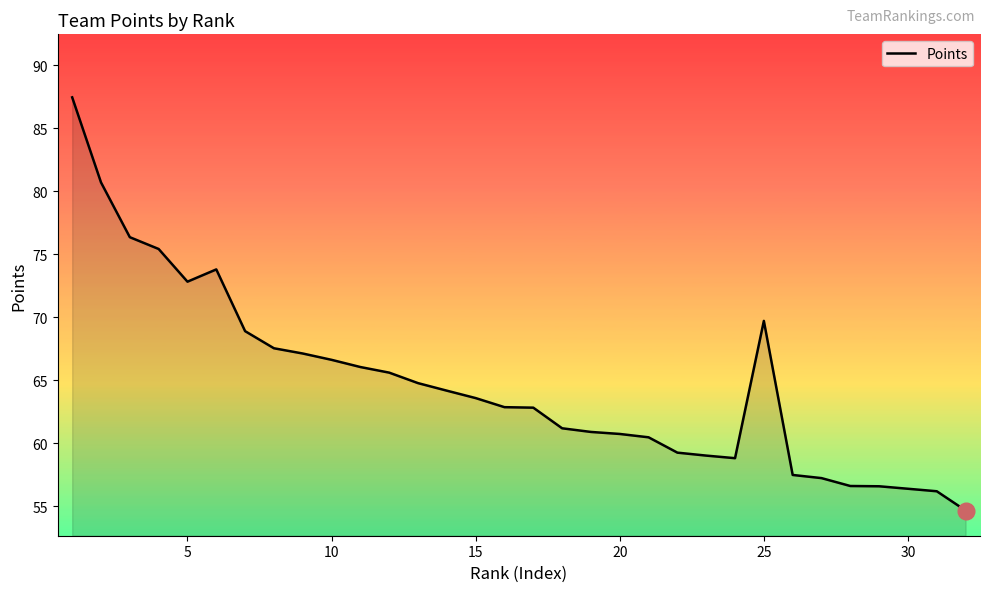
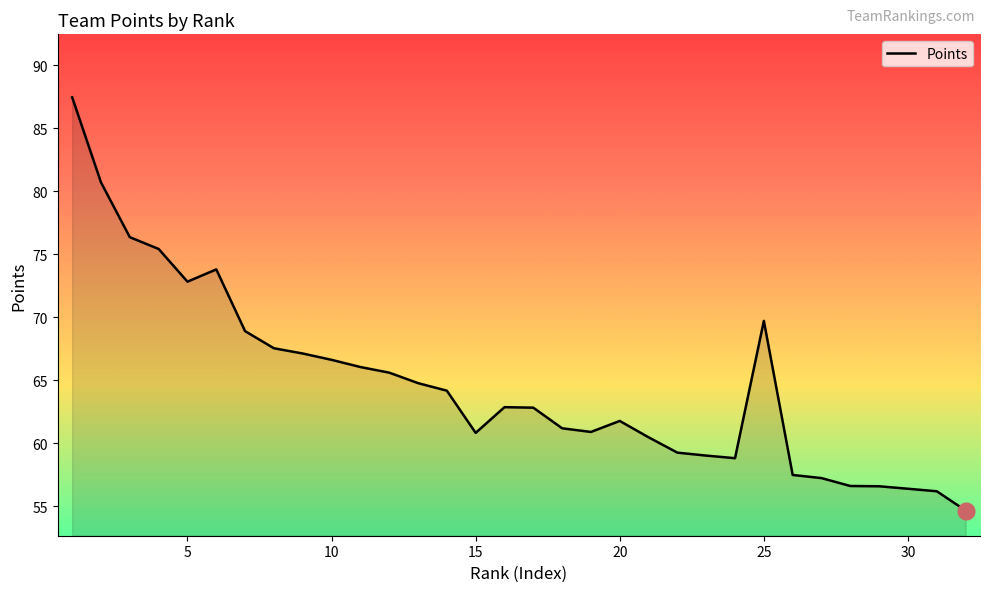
  {
    "Points": {
      "5": 72.8,
      "10": 66.6,
-     "15": 63.6,
-     "20": 60.7,
+     "15": 60.8,
+     "20": 61.8,
      "25": 69.7,
      "30": 56.4
    }
  }
